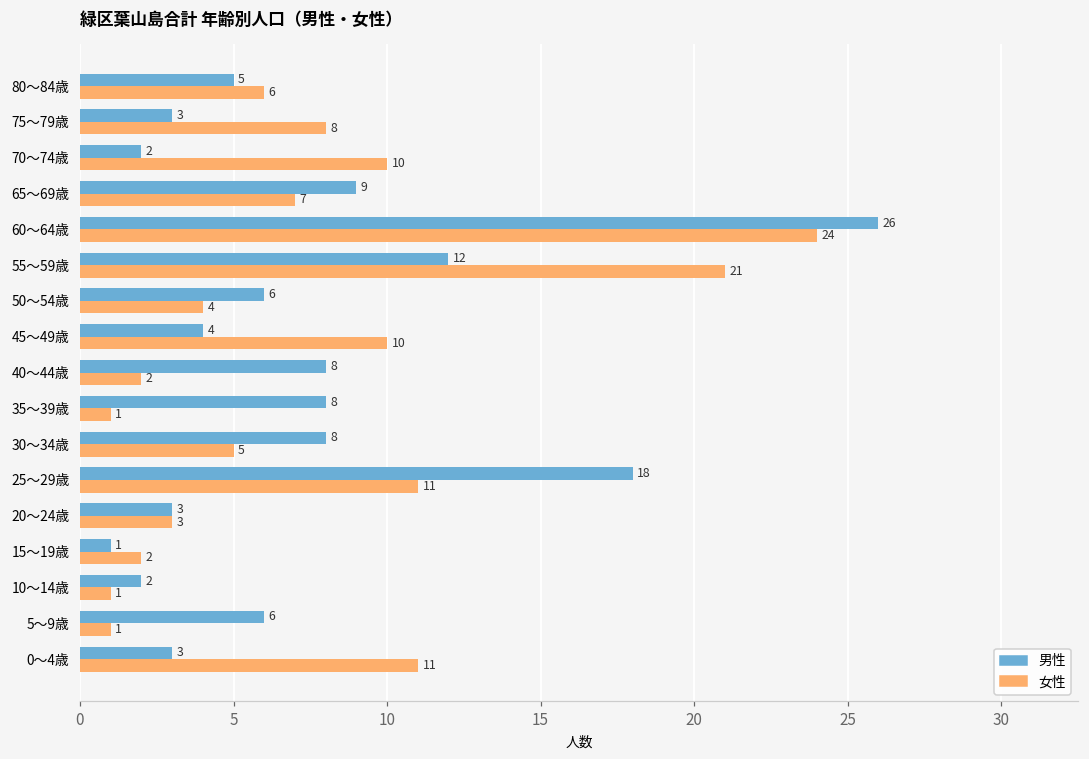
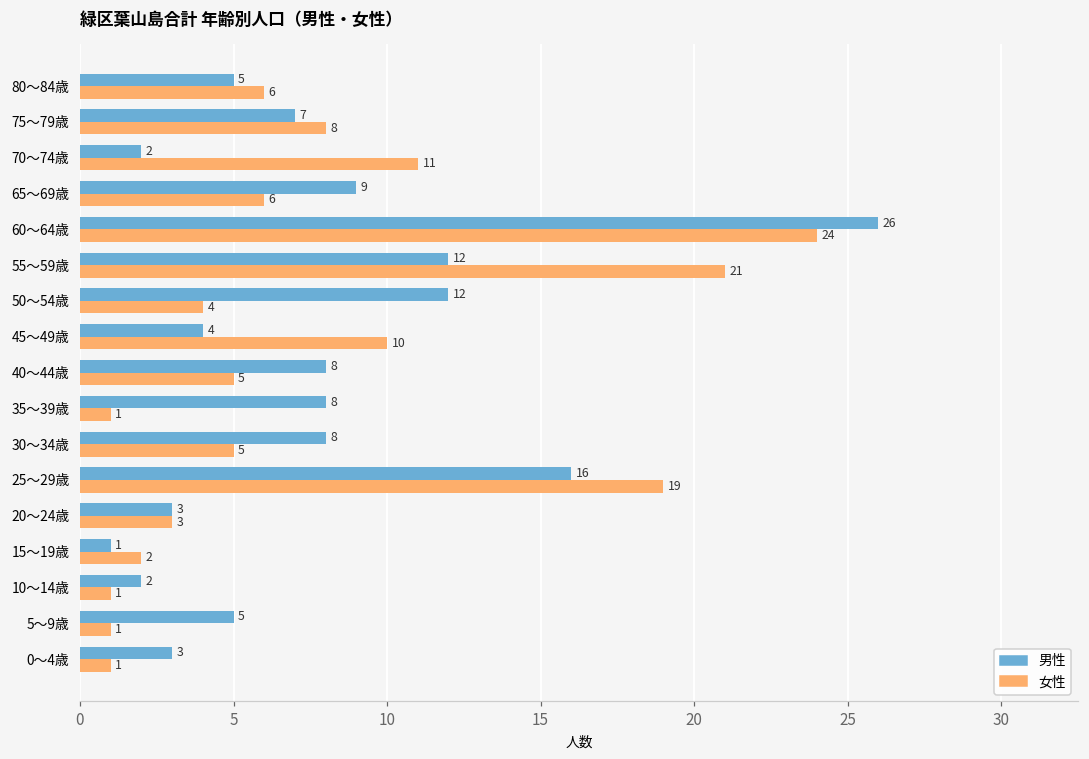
  {
    "男性": {
      "80～84歳": 5,
-     "75～79歳": 3,
+     "75～79歳": 7,
      "70～74歳": 2,
      "65～69歳": 9,
      "60～64歳": 26,
      "55～59歳": 12,
-     "50～54歳": 6,
+     "50～54歳": 12,
      "45～49歳": 4,
      "40～44歳": 8,
      "35～39歳": 8,
      "30～34歳": 8,
-     "25～29歳": 18,
+     "25～29歳": 16,
      "20～24歳": 3,
      "15～19歳": 1,
      "10～14歳": 2,
-     "5～9歳": 6,
+     "5～9歳": 5,
      "0～4歳": 3
    },
    "女性": {
      "80～84歳": 6,
      "75～79歳": 8,
-     "70～74歳": 10,
-     "65～69歳": 7,
+     "70～74歳": 11,
+     "65～69歳": 6,
      "60～64歳": 24,
      "55～59歳": 21,
      "50～54歳": 4,
      "45～49歳": 10,
-     "40～44歳": 2,
+     "40～44歳": 5,
      "35～39歳": 1,
      "30～34歳": 5,
-     "25～29歳": 11,
+     "25～29歳": 19,
      "20～24歳": 3,
      "15～19歳": 2,
      "10～14歳": 1,
      "5～9歳": 1,
-     "0～4歳": 11
+     "0～4歳": 1
    }
  }
